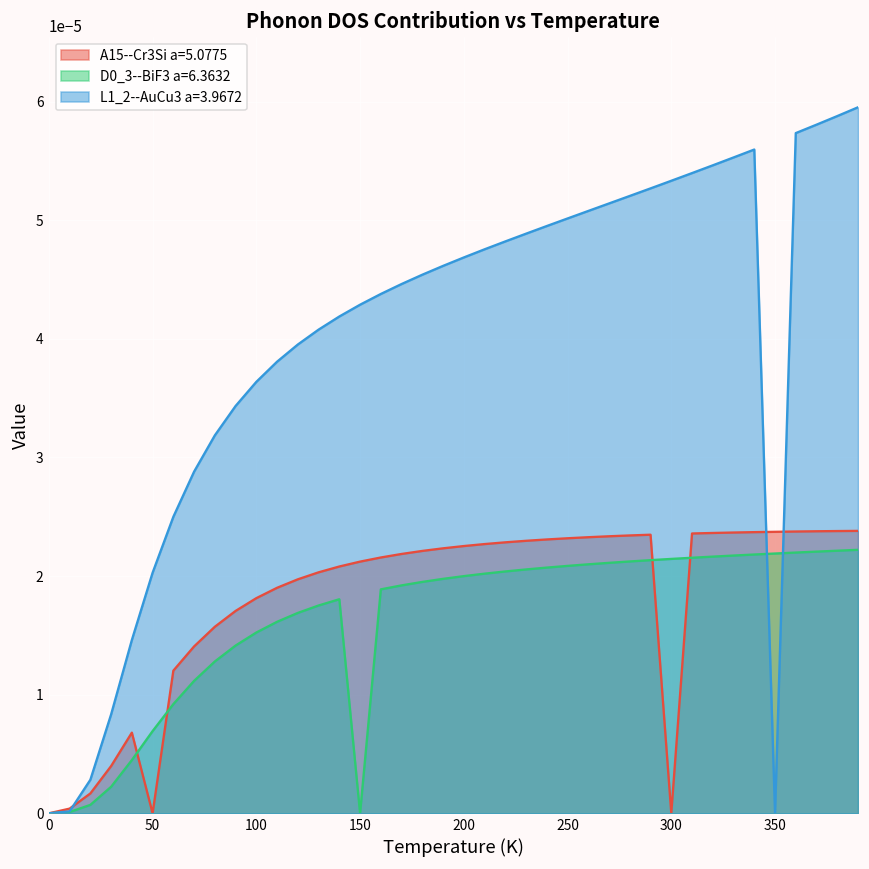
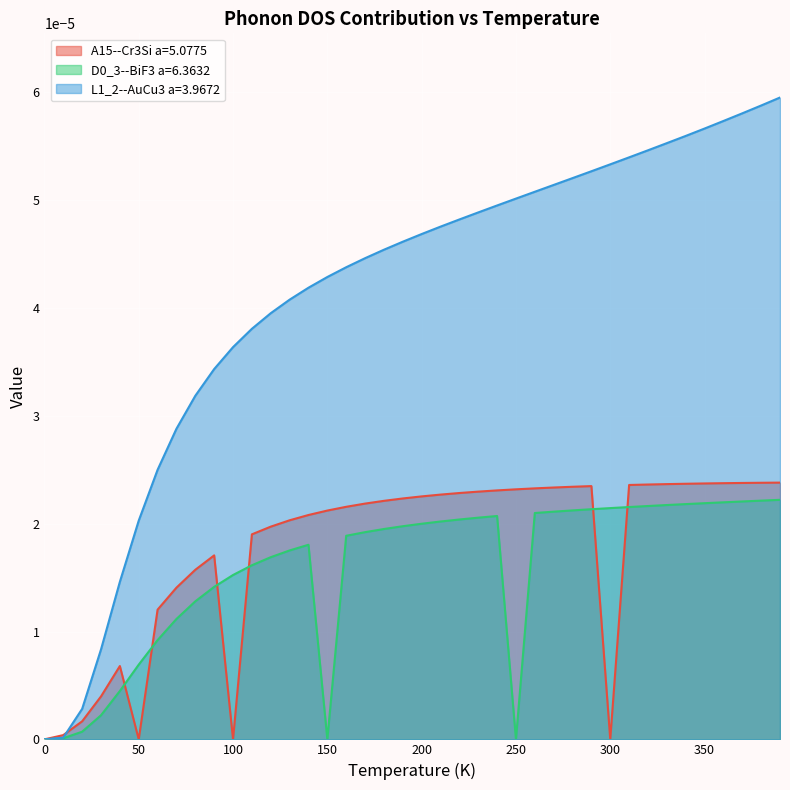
  {
    "A15--Cr3Si a=5.0775": {
      "50": 0.00000,
-     "100": 0.00002,
+     "100": 0.00000,
      "150": 0.0000212,
      "200": 0.0000225,
      "250": 0.0000232,
      "300": 0.00000,
      "350": 0.0000237
    },
    "D0_3--BiF3 a=6.3632": {
      "50": 0.0000069,
      "100": 0.0000152,
      "150": 0.00000,
      "200": 0.00002,
-     "250": 0.00002,
+     "250": 0.00000,
      "300": 0.0000214,
      "350": 0.0000219
    },
    "L1_2--AuCu3 a=3.9672": {
      "50": 0.0000203,
      "100": 0.0000364,
      "150": 0.0000429,
      "200": 0.0000469,
      "250": 0.0000502,
      "300": 0.0000533,
-     "350": 0.0000
+     "350": 0.0001
    }
  }
